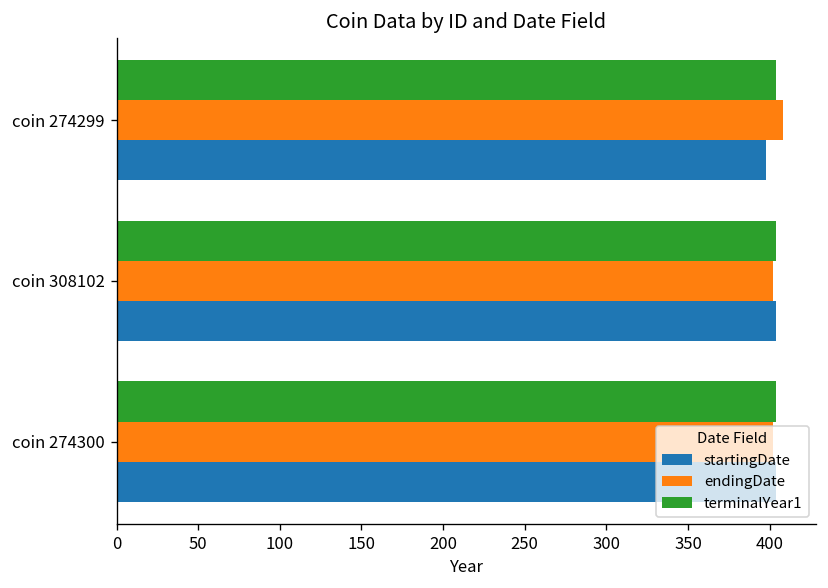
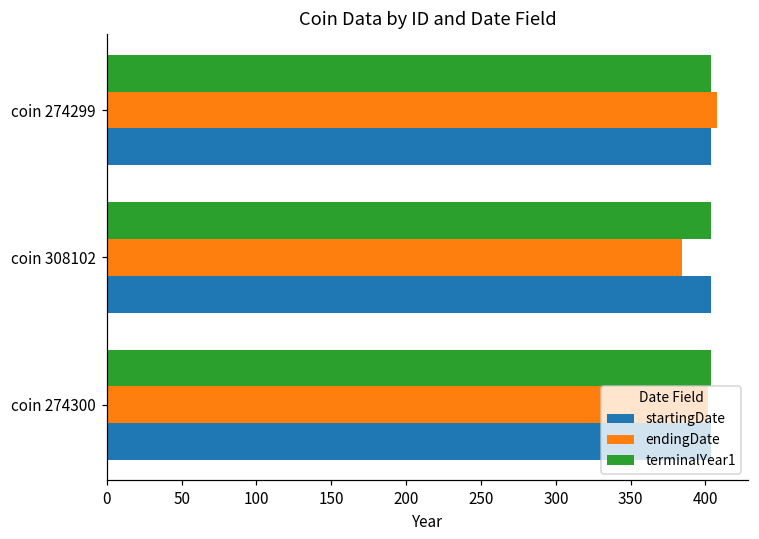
  {
    "startingDate": {
-     "coin 274299": 398,
+     "coin 274299": 404,
      "coin 308102": 404
    },
    "endingDate": {
      "coin 274299": 408,
-     "coin 308102": 402
+     "coin 308102": 384
    },
    "terminalYear1": {
      "coin 274299": 404,
      "coin 308102": 404,
      "coin 274300": 404
    }
  }
